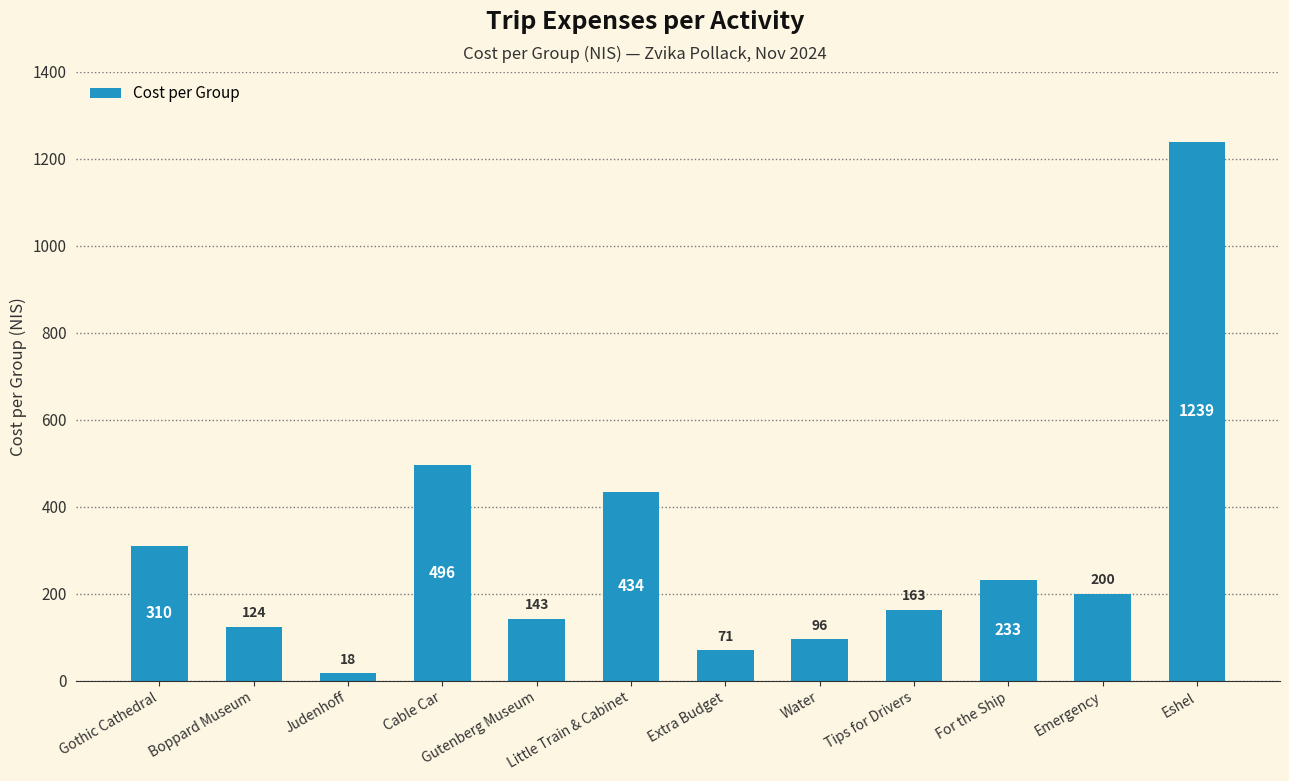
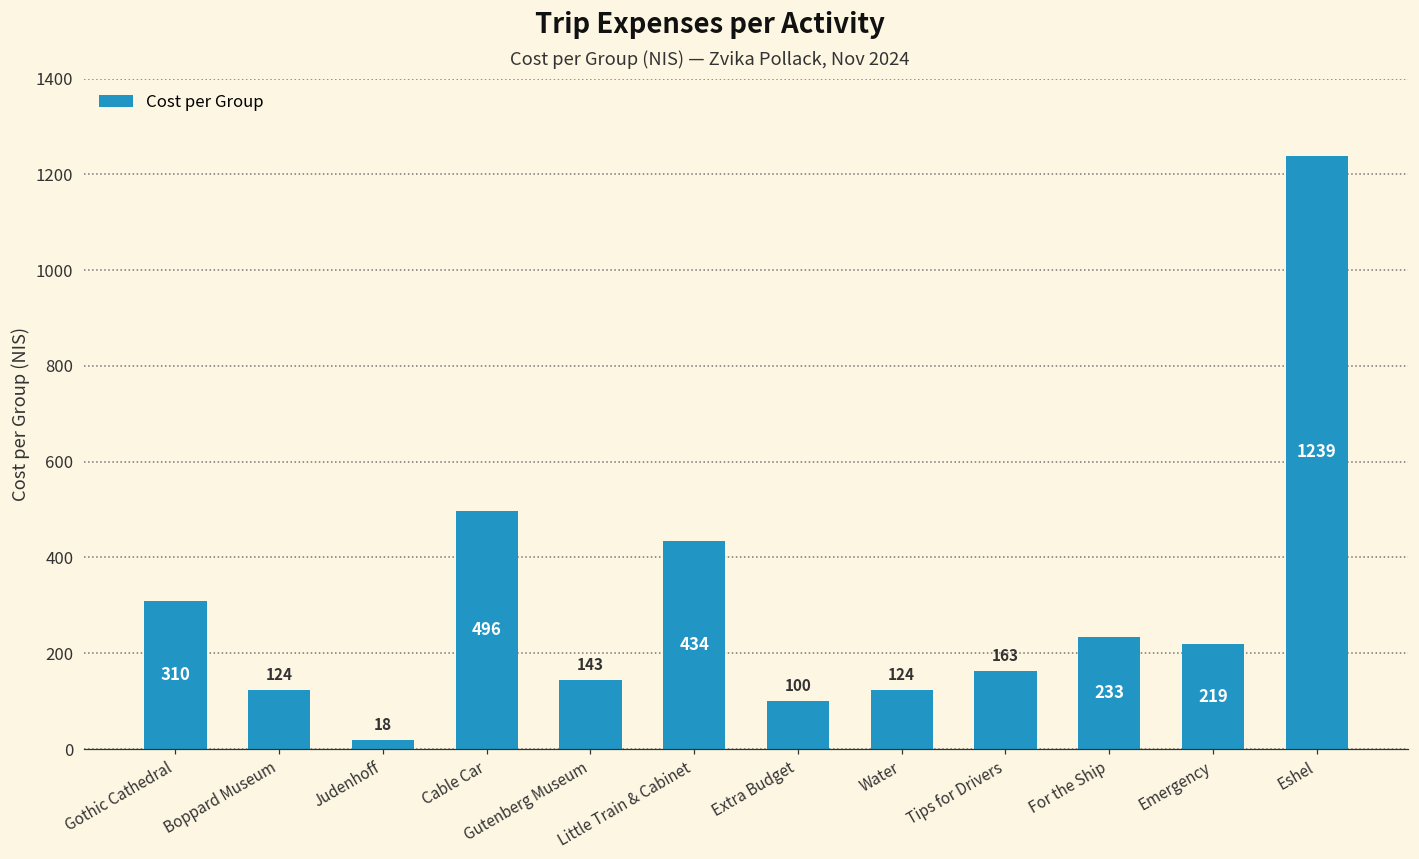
  {
    "Gothic Cathedral": 310,
    "Boppard Museum": 124,
    "Judenhoff": 18,
    "Cable Car": 496,
    "Gutenberg Museum": 143,
    "Little Train & Cabinet": 434,
-   "Extra Budget": 71,
-   "Water": 96,
+   "Extra Budget": 100,
+   "Water": 124,
    "Tips for Drivers": 163,
    "For the Ship": 233,
-   "Emergency": 200,
+   "Emergency": 219,
    "Eshel": 1239
  }
